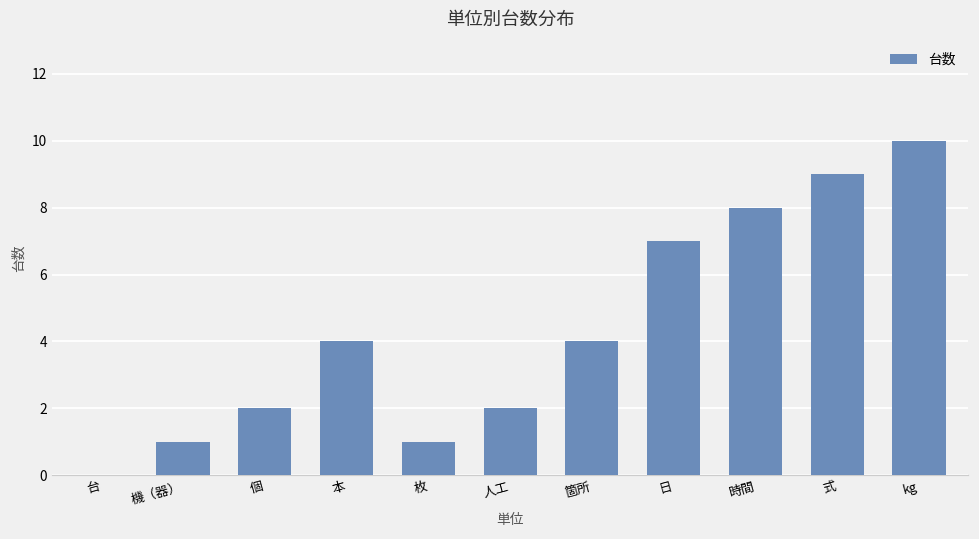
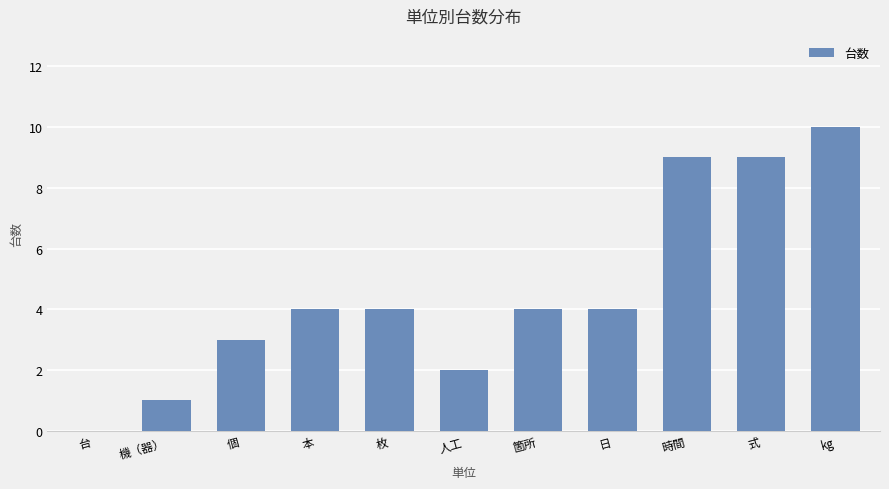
  {
    "台": 0,
    "機（器）": 1,
-   "個": 2,
+   "個": 3,
    "本": 4,
-   "枚": 1,
+   "枚": 4,
    "人工": 2,
    "箇所": 4,
-   "日": 7,
-   "時間": 8,
+   "日": 4,
+   "時間": 9,
    "式": 9,
    "kg": 10
  }
